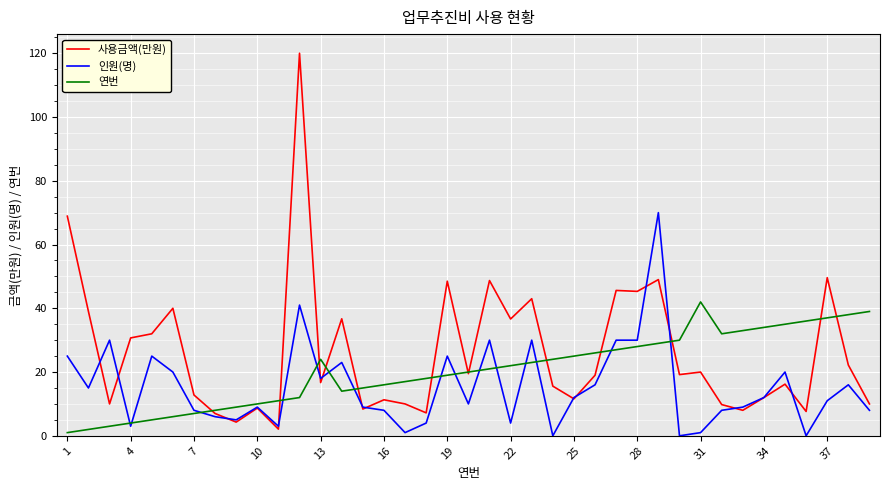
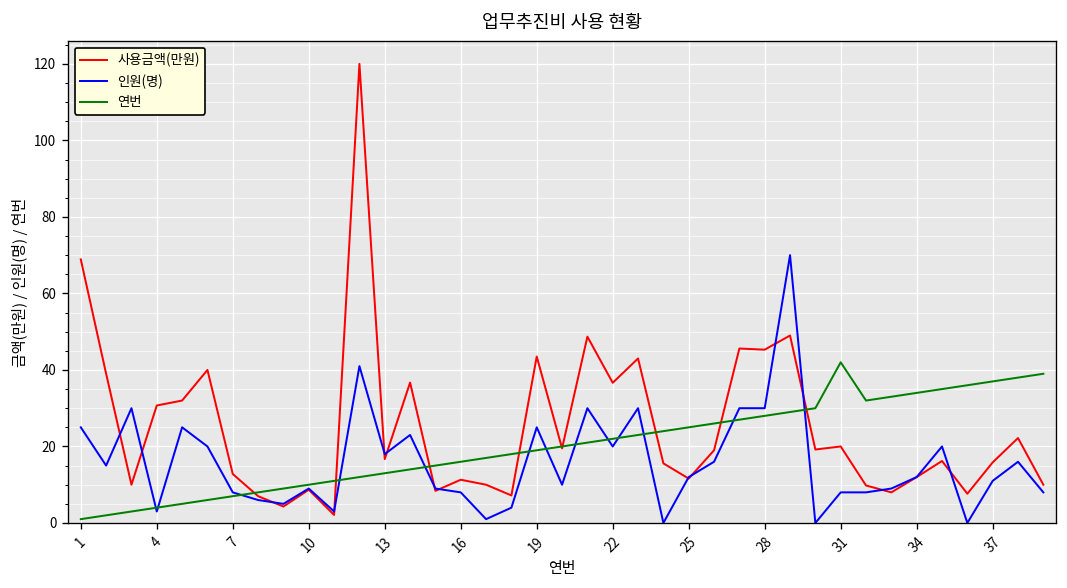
  {
    "사용금액(만원)": {
      "1": 69,
      "4": 31,
      "7": 13,
      "13": 17,
      "16": 11,
-     "19": 49,
+     "19": 44,
      "22": 37,
      "28": 45,
      "31": 20,
-     "37": 50
+     "37": 16
    },
    "인원(명)": {
      "1": 25,
      "4": 3,
      "7": 8,
      "13": 18,
      "16": 8,
      "19": 25,
-     "22": 4,
+     "22": 20,
      "28": 30,
-     "31": 1,
+     "31": 8,
      "37": 11
    },
    "연번": {
      "1": 1,
      "4": 4,
      "7": 7,
      "10": 10,
-     "13": 24,
+     "13": 13,
      "16": 16,
      "19": 19,
      "22": 22,
      "25": 25,
      "28": 28,
      "31": 42,
      "34": 34,
      "37": 37
    }
  }
